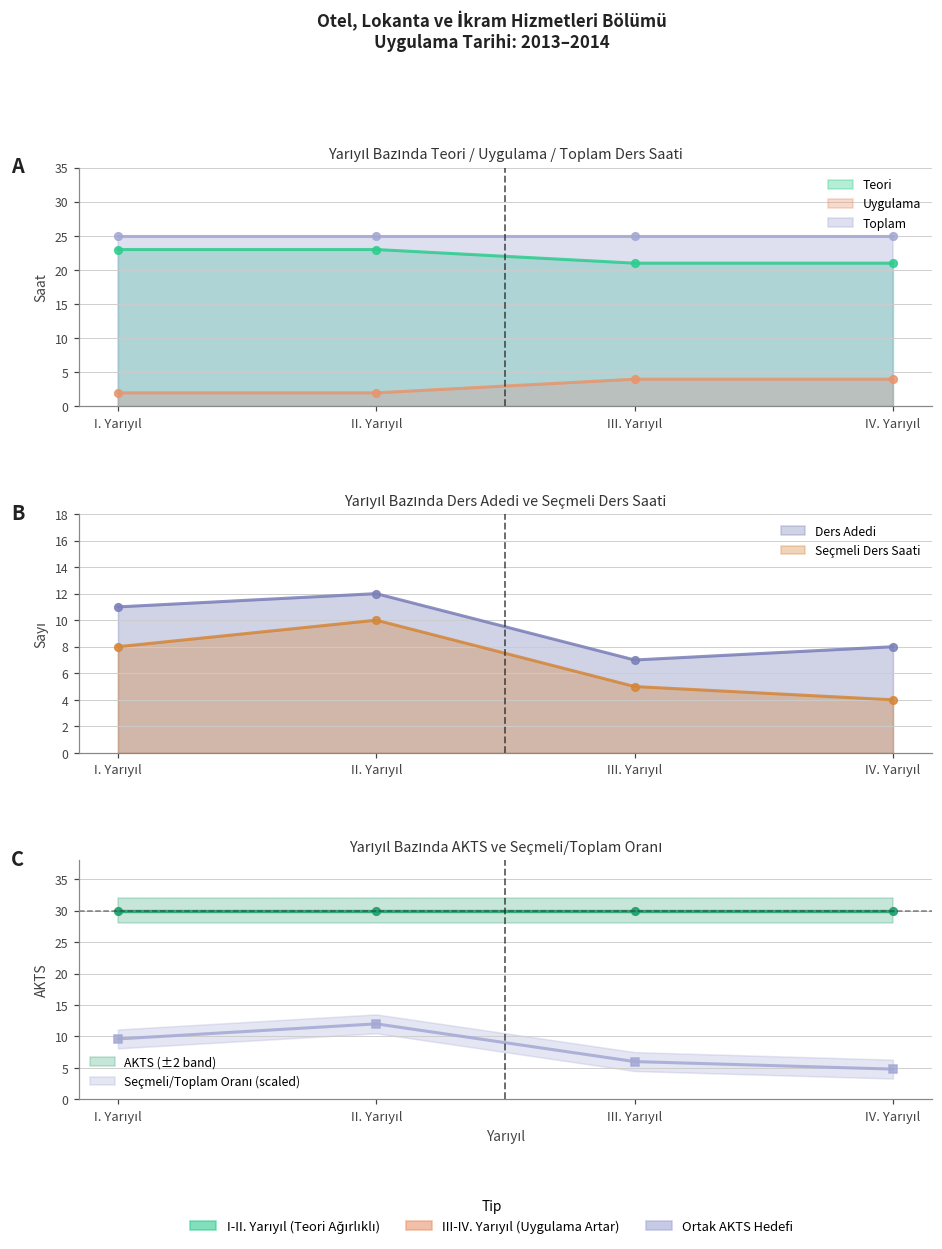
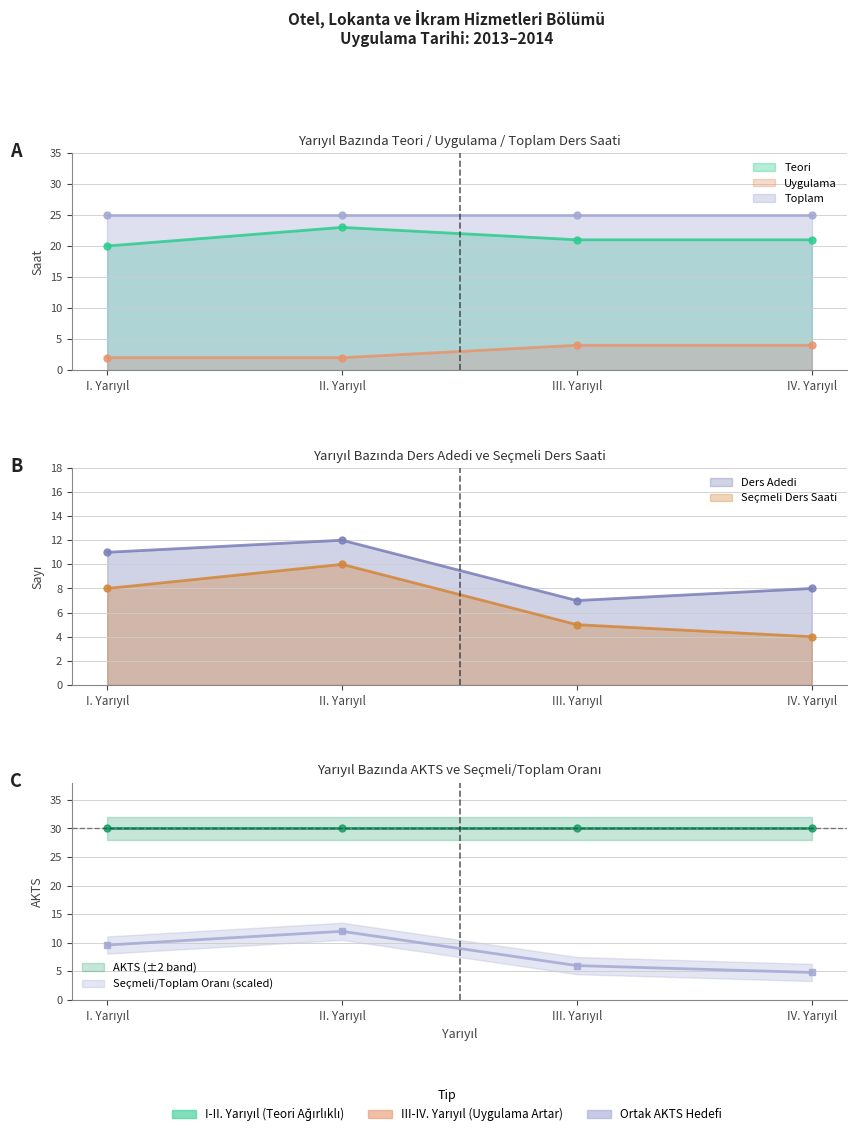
  {
    "Yarıyıl Bazında Teori / Uygulama / Toplam Ders Saati": {
      "Teori": {
-       "I. Yarıyıl": 23,
+       "I. Yarıyıl": 20,
        "II. Yarıyıl": 23,
        "III. Yarıyıl": 21,
        "IV. Yarıyıl": 21
      },
      "Uygulama": {
        "I. Yarıyıl": 2,
        "II. Yarıyıl": 2,
        "III. Yarıyıl": 4,
        "IV. Yarıyıl": 4
      },
      "Toplam": {
        "I. Yarıyıl": 25,
        "II. Yarıyıl": 25,
        "III. Yarıyıl": 25,
        "IV. Yarıyıl": 25
      }
    },
    "Yarıyıl Bazında Ders Adedi ve Seçmeli Ders Saati": {
      "Ders Adedi": {
        "I. Yarıyıl": 11.0,
        "II. Yarıyıl": 12.0,
        "III. Yarıyıl": 7.0,
        "IV. Yarıyıl": 8.0
      },
      "Seçmeli Ders Saati": {
        "I. Yarıyıl": 8.0,
        "II. Yarıyıl": 10.0,
        "III. Yarıyıl": 5.0,
        "IV. Yarıyıl": 4.0
      }
    }
  }
